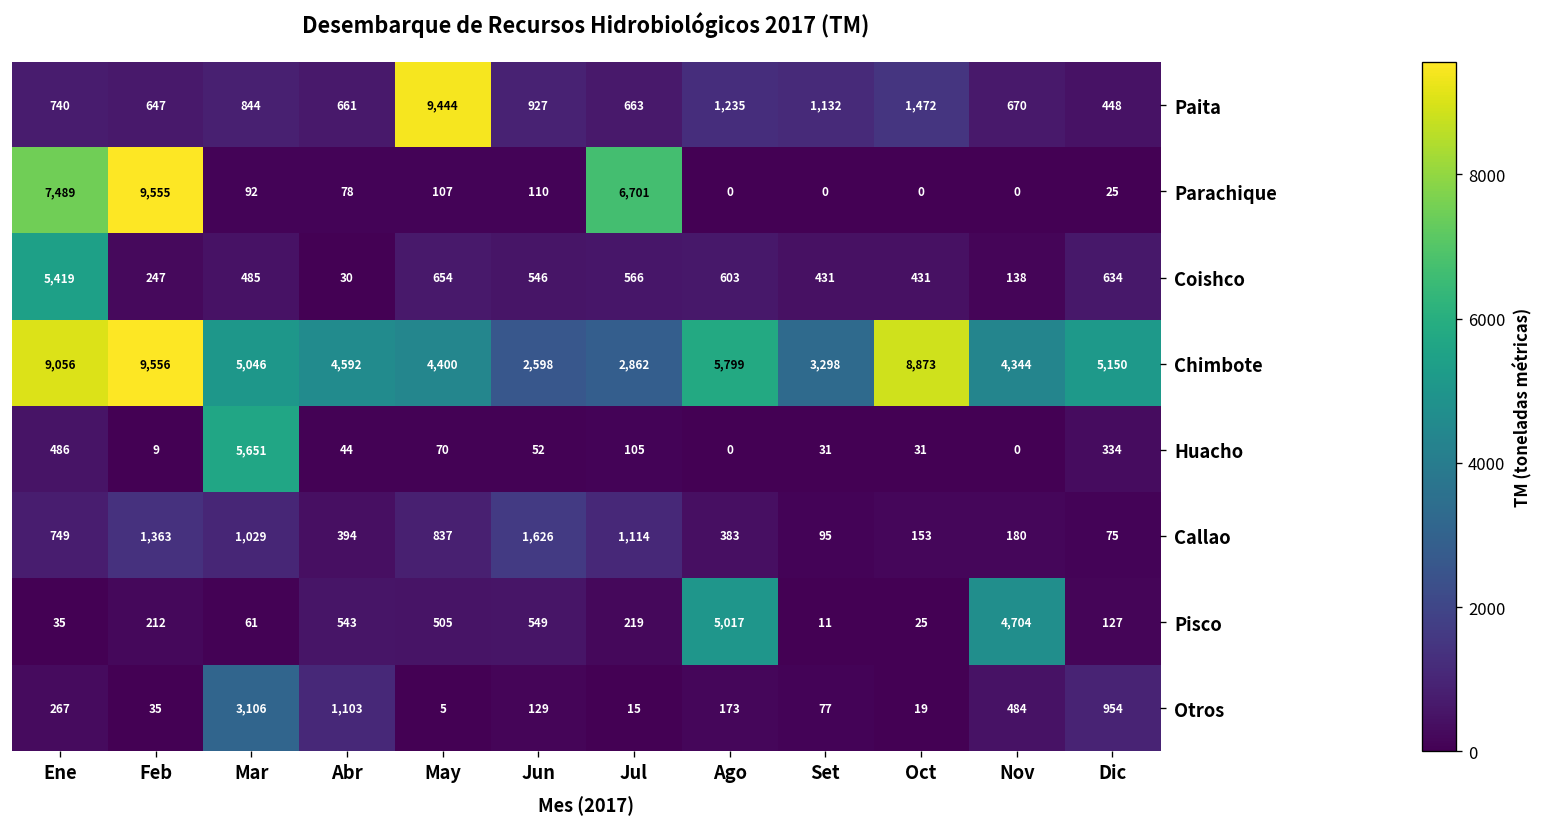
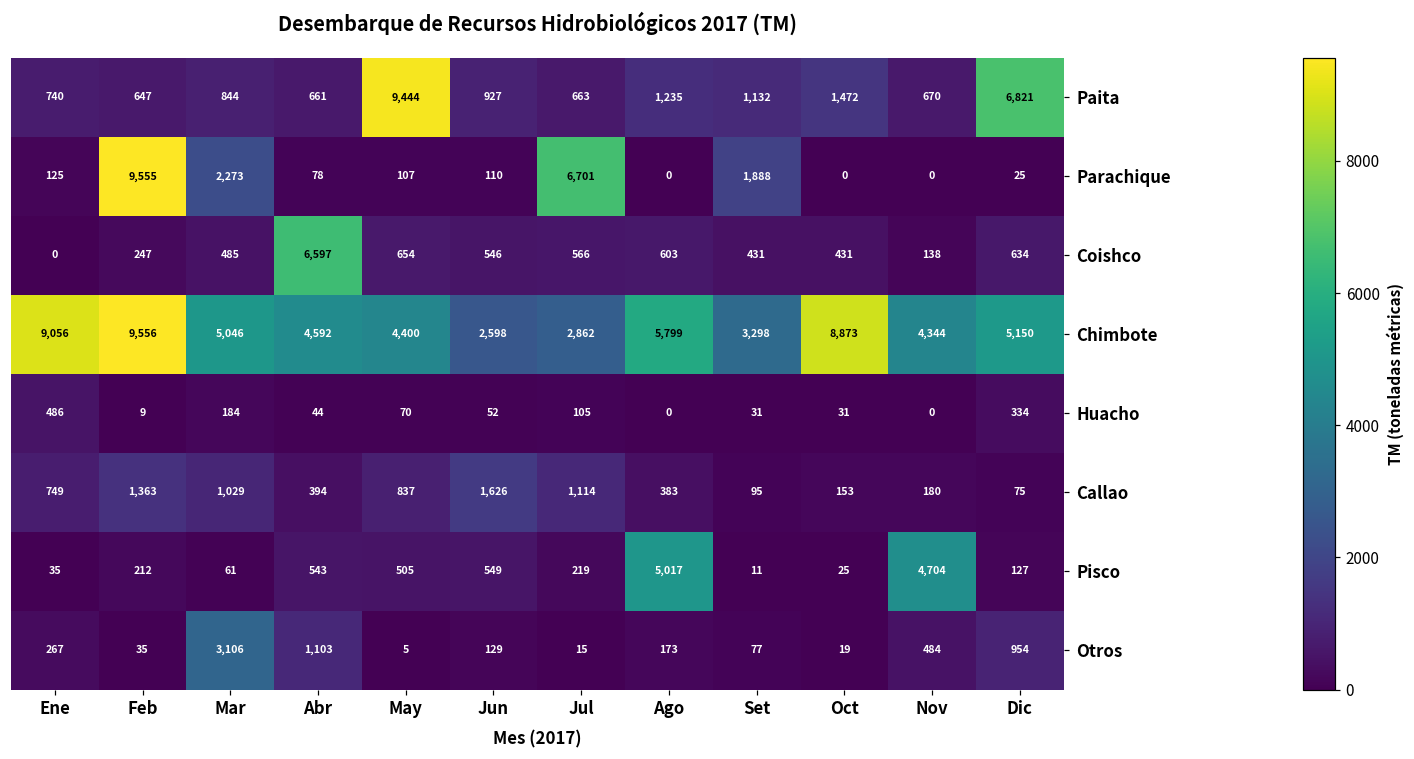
  {
    "Paita": {
      "Ene": "740",
      "Feb": "647",
      "Mar": "844",
      "Abr": "661",
      "May": "9,444",
      "Jun": "927",
      "Jul": "663",
      "Ago": "1,235",
      "Set": "1,132",
      "Oct": "1,472",
      "Nov": "670",
-     "Dic": "448"
+     "Dic": "6,821"
    },
    "Parachique": {
-     "Ene": "7,489",
+     "Ene": "125",
      "Feb": "9,555",
-     "Mar": "92",
+     "Mar": "2,273",
      "Abr": "78",
      "May": "107",
      "Jun": "110",
      "Jul": "6,701",
      "Ago": "0",
-     "Set": "0",
+     "Set": "1,888",
      "Oct": "0",
      "Nov": "0",
      "Dic": "25"
    },
    "Coishco": {
-     "Ene": "5,419",
+     "Ene": "0",
      "Feb": "247",
      "Mar": "485",
-     "Abr": "30",
+     "Abr": "6,597",
      "May": "654",
      "Jun": "546",
      "Jul": "566",
      "Ago": "603",
      "Set": "431",
      "Oct": "431",
      "Nov": "138",
      "Dic": "634"
    },
    "Chimbote": {
      "Ene": "9,056",
      "Feb": "9,556",
      "Mar": "5,046",
      "Abr": "4,592",
      "May": "4,400",
      "Jun": "2,598",
      "Jul": "2,862",
      "Ago": "5,799",
      "Set": "3,298",
      "Oct": "8,873",
      "Nov": "4,344",
      "Dic": "5,150"
    },
    "Huacho": {
      "Ene": "486",
      "Feb": "9",
-     "Mar": "5,651",
+     "Mar": "184",
      "Abr": "44",
      "May": "70",
      "Jun": "52",
      "Jul": "105",
      "Ago": "0",
      "Set": "31",
      "Oct": "31",
      "Nov": "0",
      "Dic": "334"
    },
    "Callao": {
      "Ene": "749",
      "Feb": "1,363",
      "Mar": "1,029",
      "Abr": "394",
      "May": "837",
      "Jun": "1,626",
      "Jul": "1,114",
      "Ago": "383",
      "Set": "95",
      "Oct": "153",
      "Nov": "180",
      "Dic": "75"
    },
    "Pisco": {
      "Ene": "35",
      "Feb": "212",
      "Mar": "61",
      "Abr": "543",
      "May": "505",
      "Jun": "549",
      "Jul": "219",
      "Ago": "5,017",
      "Set": "11",
      "Oct": "25",
      "Nov": "4,704",
      "Dic": "127"
    },
    "Otros": {
      "Ene": "267",
      "Feb": "35",
      "Mar": "3,106",
      "Abr": "1,103",
      "May": "5",
      "Jun": "129",
      "Jul": "15",
      "Ago": "173",
      "Set": "77",
      "Oct": "19",
      "Nov": "484",
      "Dic": "954"
    }
  }
